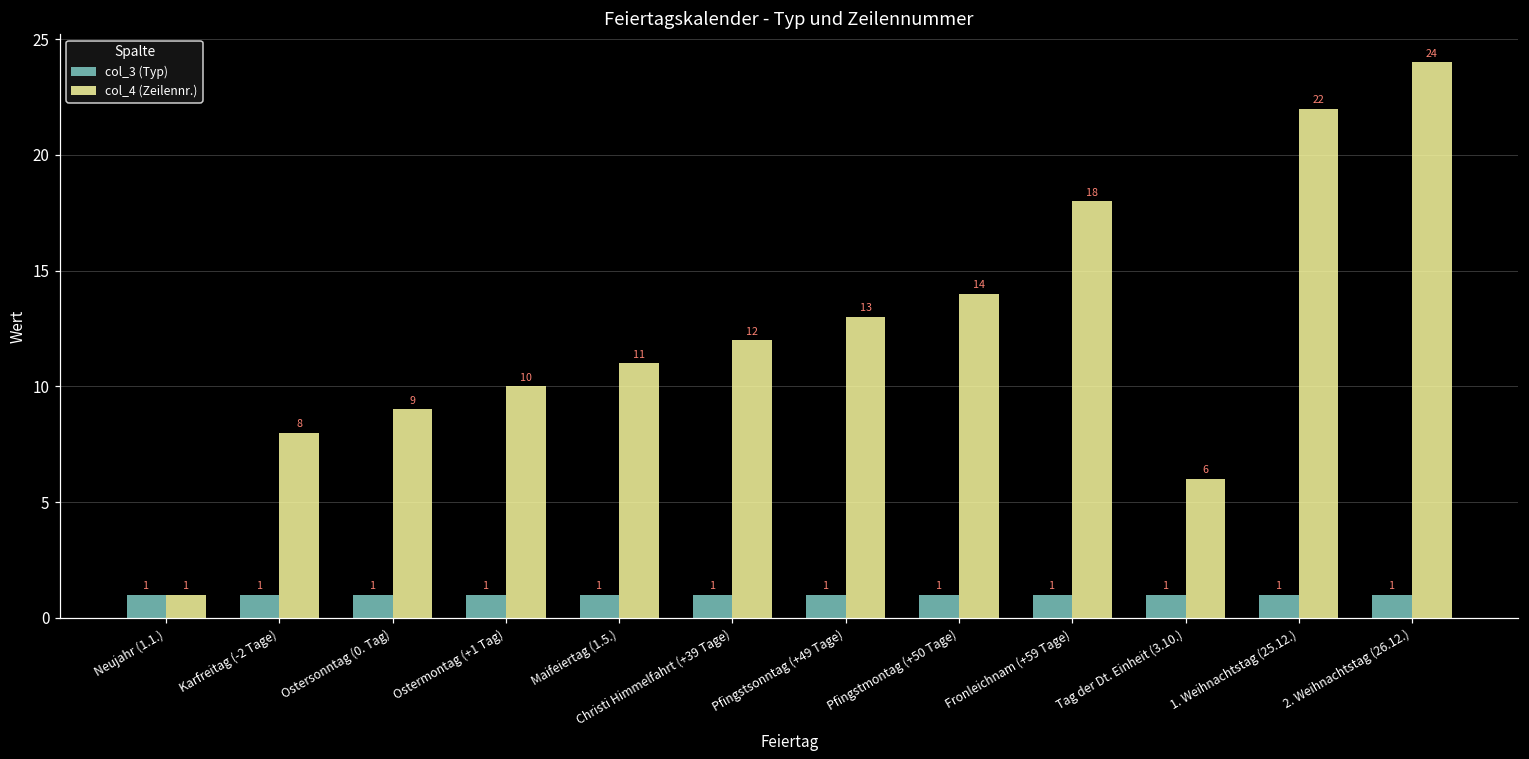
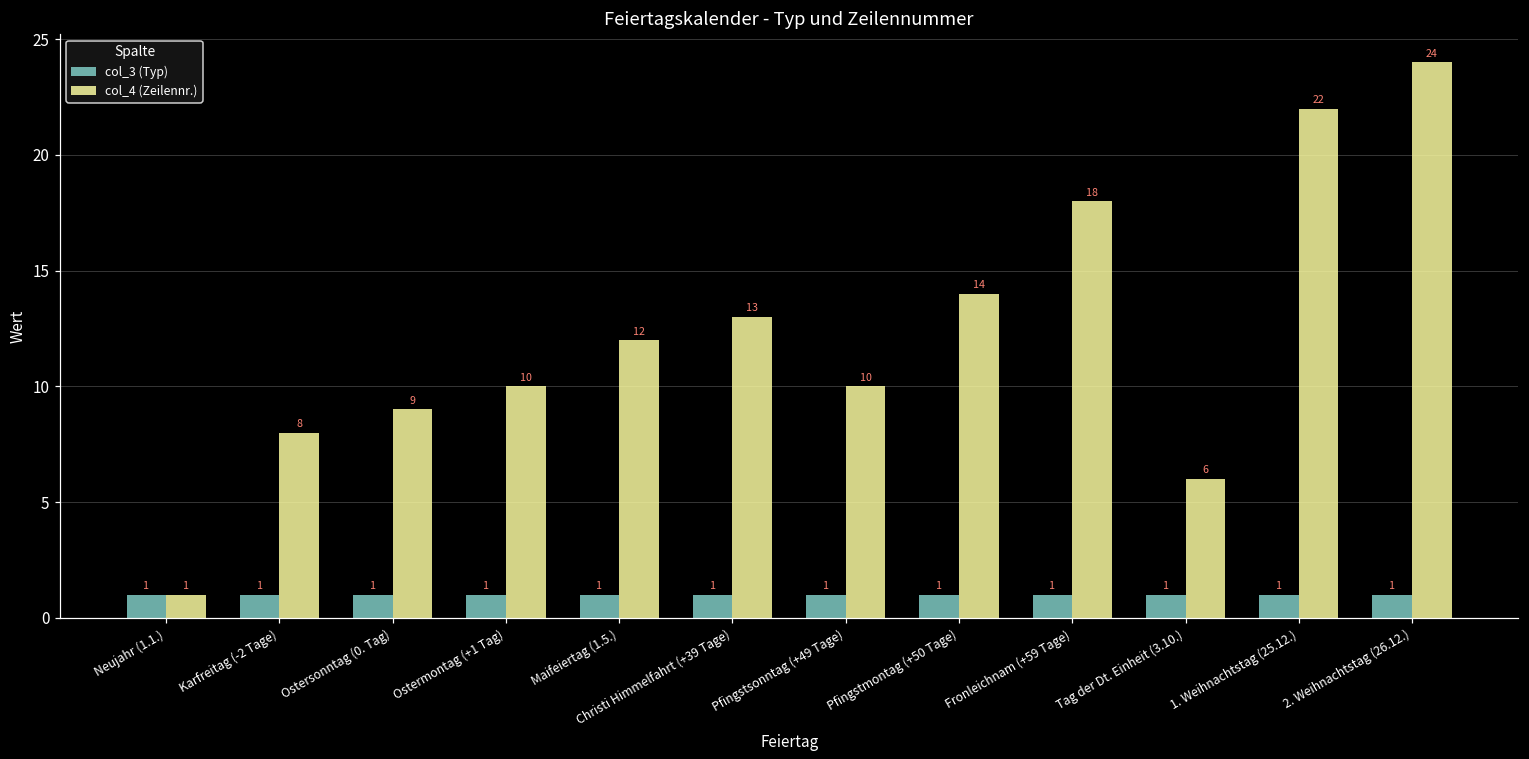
  {
    "col_3 (Typ)": {
      "Neujahr (1.1.)": 1,
      "Karfreitag (-2 Tage)": 1,
      "Ostersonntag (0. Tag)": 1,
      "Ostermontag (+1 Tag)": 1,
      "Maifeiertag (1.5.)": 1,
      "Christi Himmelfahrt (+39 Tage)": 1,
      "Pfingstsonntag (+49 Tage)": 1,
      "Pfingstmontag (+50 Tage)": 1,
      "Fronleichnam (+59 Tage)": 1,
      "Tag der Dt. Einheit (3.10.)": 1,
      "1. Weihnachtstag (25.12.)": 1,
      "2. Weihnachtstag (26.12.)": 1
    },
    "col_4 (Zeilennr.)": {
      "Neujahr (1.1.)": 1,
      "Karfreitag (-2 Tage)": 8,
      "Ostersonntag (0. Tag)": 9,
      "Ostermontag (+1 Tag)": 10,
-     "Maifeiertag (1.5.)": 11,
-     "Christi Himmelfahrt (+39 Tage)": 12,
-     "Pfingstsonntag (+49 Tage)": 13,
+     "Maifeiertag (1.5.)": 12,
+     "Christi Himmelfahrt (+39 Tage)": 13,
+     "Pfingstsonntag (+49 Tage)": 10,
      "Pfingstmontag (+50 Tage)": 14,
      "Fronleichnam (+59 Tage)": 18,
      "Tag der Dt. Einheit (3.10.)": 6,
      "1. Weihnachtstag (25.12.)": 22,
      "2. Weihnachtstag (26.12.)": 24
    }
  }
